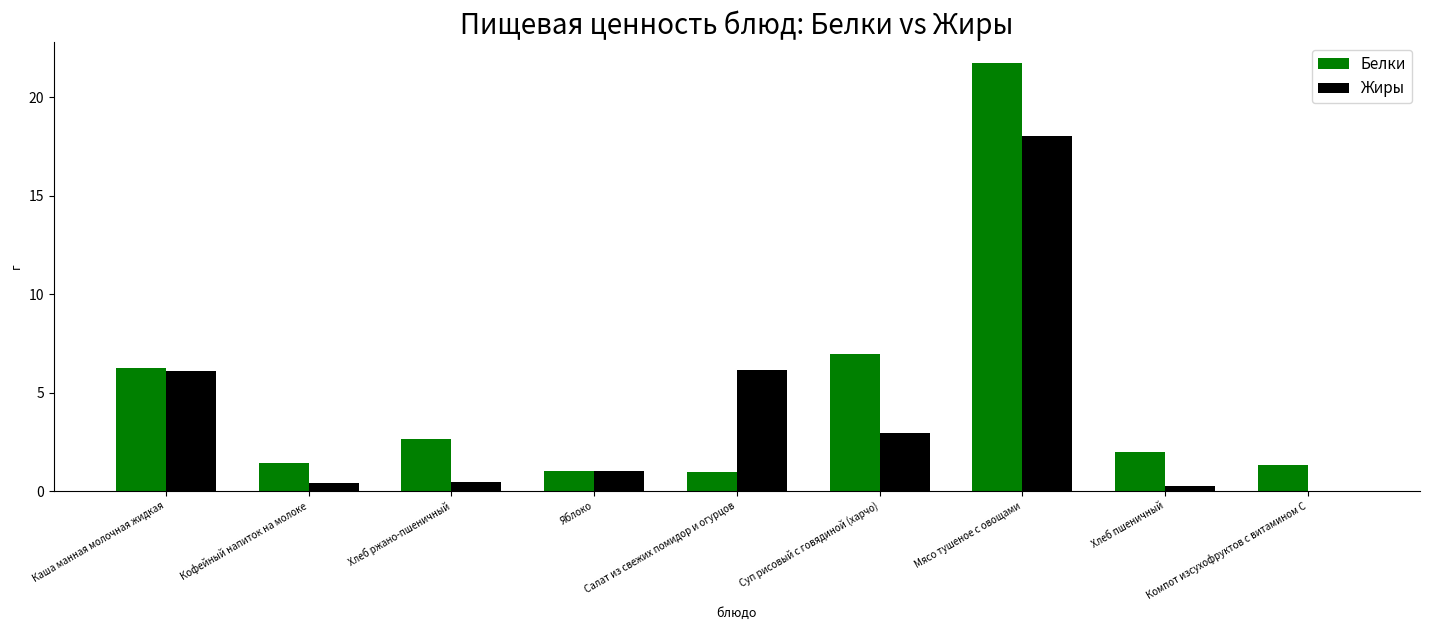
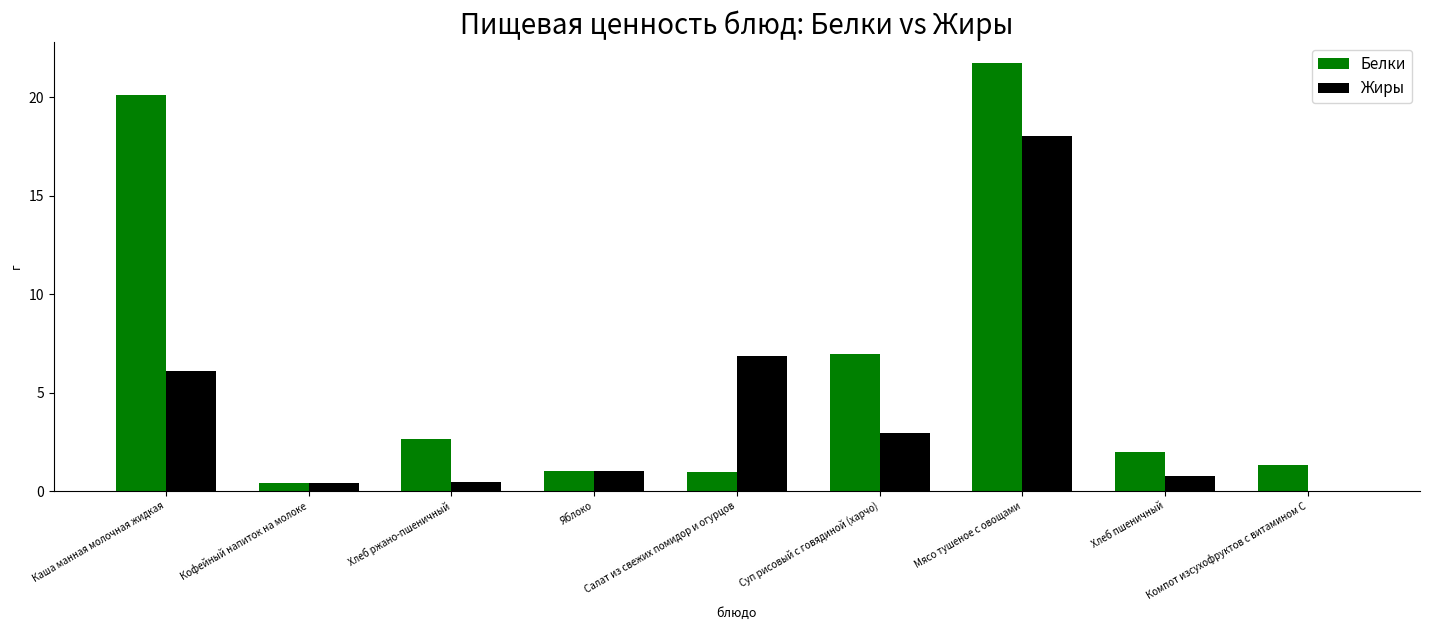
  {
    "Белки": {
-     "Каша манная молочная жидкая": 6.2,
-     "Кофейный напиток на молоке": 1.4,
+     "Каша манная молочная жидкая": 20.1,
+     "Кофейный напиток на молоке": 0.4,
      "Хлеб ржано-пшеничный": 2.6,
      "Яблоко": 1.0,
      "Салат из свежих помидор и огурцов": 1.0,
      "Суп рисовый с говядиной (харчо)": 7.0,
      "Мясо тушеное с овощами": 21.7,
      "Хлеб пшеничный": 2.0,
      "Компот изсухофруктов с витамином С": 1.3
    },
    "Жиры": {
      "Каша манная молочная жидкая": 6.1,
      "Кофейный напиток на молоке": 0.4,
      "Хлеб ржано-пшеничный": 0.4,
      "Яблоко": 1.0,
-     "Салат из свежих помидор и огурцов": 6.2,
+     "Салат из свежих помидор и огурцов": 6.8,
      "Суп рисовый с говядиной (харчо)": 2.9,
      "Мясо тушеное с овощами": 18.0,
-     "Хлеб пшеничный": 0.2,
+     "Хлеб пшеничный": 0.8,
      "Компот изсухофруктов с витамином С": 0.0
    }
  }
